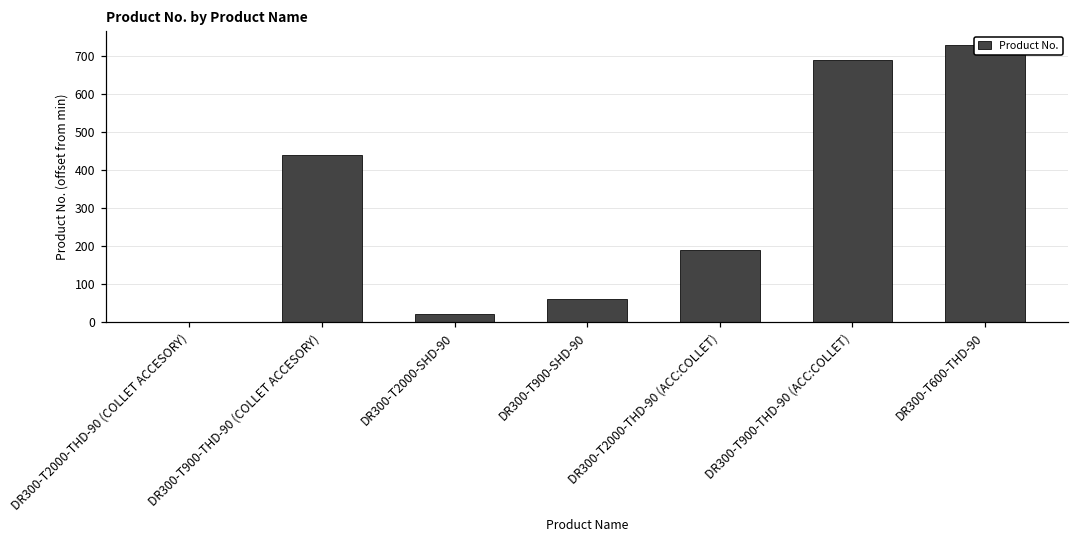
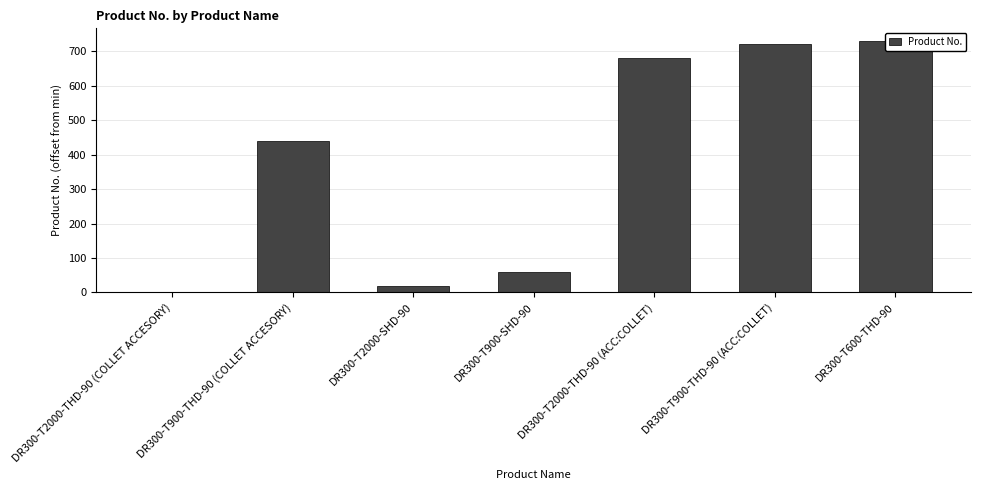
  {
    "DR300-T2000-THD-90 (COLLET ACCESORY)": 0,
    "DR300-T900-THD-90 (COLLET ACCESORY)": 440,
    "DR300-T2000-SHD-90": 20,
    "DR300-T900-SHD-90": 60,
-   "DR300-T2000-THD-90 (ACC:COLLET)": 190,
-   "DR300-T900-THD-90 (ACC:COLLET)": 690
+   "DR300-T2000-THD-90 (ACC:COLLET)": 680,
+   "DR300-T900-THD-90 (ACC:COLLET)": 720
  }
